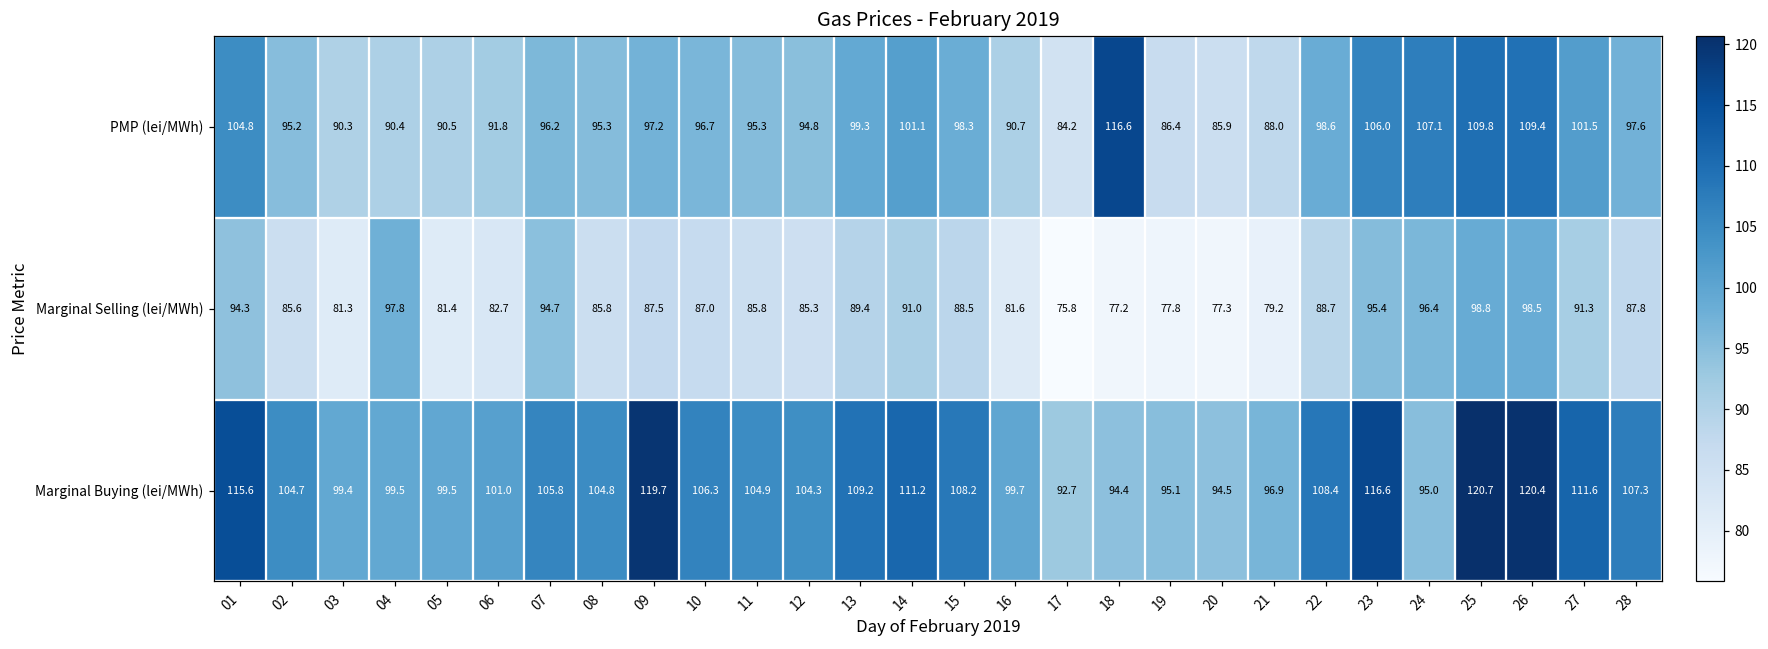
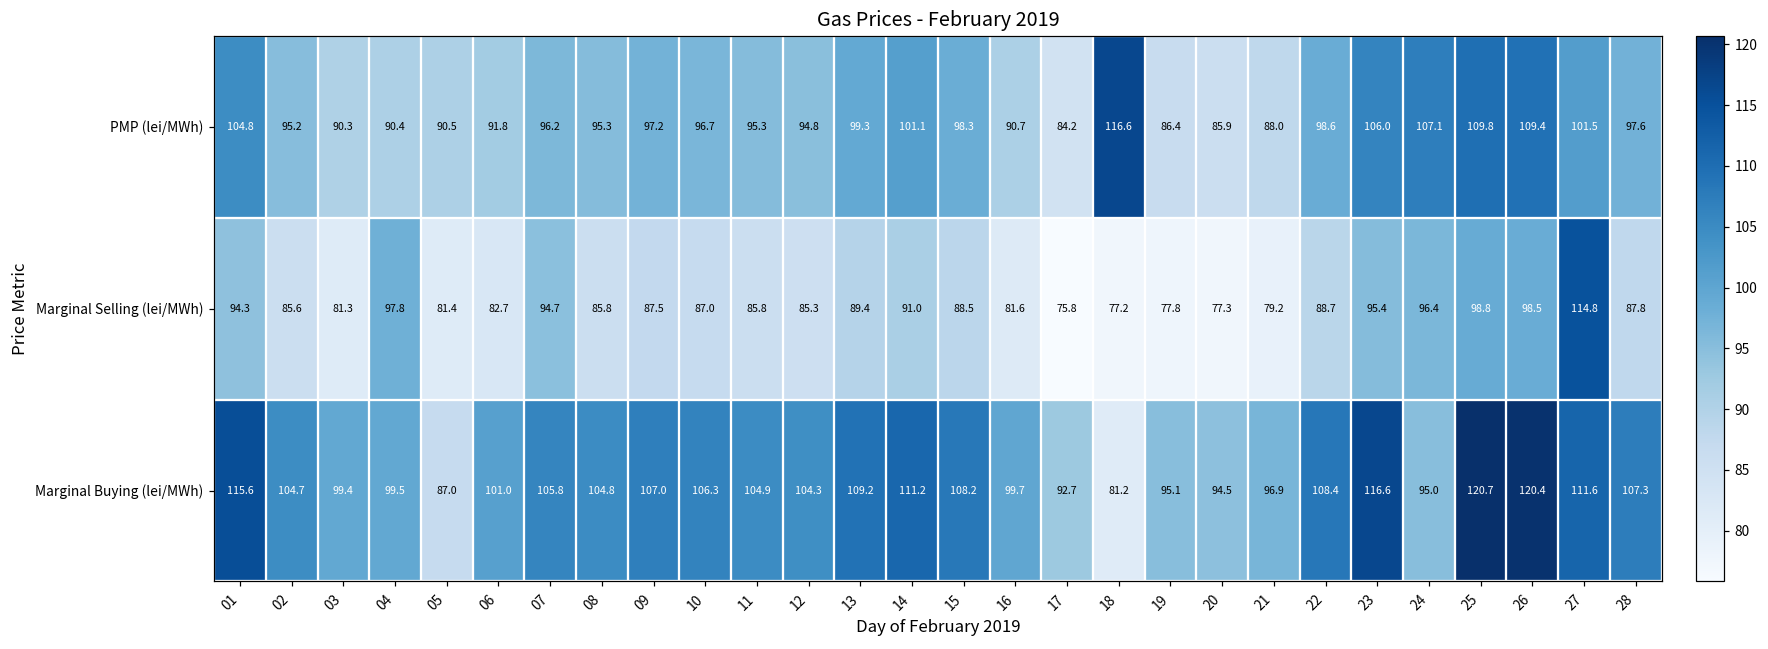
  {
    "PMP (lei/MWh)": {
      "01": 104.8,
      "02": 95.2,
      "03": 90.3,
      "04": 90.4,
      "05": 90.5,
      "06": 91.8,
      "07": 96.2,
      "08": 95.3,
      "09": 97.2,
      "10": 96.7,
      "11": 95.3,
      "12": 94.8,
      "13": 99.3,
      "14": 101.1,
      "15": 98.3,
      "16": 90.7,
      "17": 84.2,
      "18": 116.6,
      "19": 86.4,
      "20": 85.9,
      "21": 88.0,
      "22": 98.6,
      "23": 106.0,
      "24": 107.1,
      "25": 109.8,
      "26": 109.4,
      "27": 101.5,
      "28": 97.6
    },
    "Marginal Selling (lei/MWh)": {
      "01": 94.3,
      "02": 85.6,
      "03": 81.3,
      "04": 97.8,
      "05": 81.4,
      "06": 82.7,
      "07": 94.7,
      "08": 85.8,
      "09": 87.5,
      "10": 87.0,
      "11": 85.8,
      "12": 85.3,
      "13": 89.4,
      "14": 91.0,
      "15": 88.5,
      "16": 81.6,
      "17": 75.8,
      "18": 77.2,
      "19": 77.8,
      "20": 77.3,
      "21": 79.2,
      "22": 88.7,
      "23": 95.4,
      "24": 96.4,
      "25": 98.8,
      "26": 98.5,
-     "27": 91.3,
+     "27": 114.8,
      "28": 87.8
    },
    "Marginal Buying (lei/MWh)": {
      "01": 115.6,
      "02": 104.7,
      "03": 99.4,
      "04": 99.5,
-     "05": 99.5,
+     "05": 87.0,
      "06": 101.0,
      "07": 105.8,
      "08": 104.8,
-     "09": 119.7,
+     "09": 107.0,
      "10": 106.3,
      "11": 104.9,
      "12": 104.3,
      "13": 109.2,
      "14": 111.2,
      "15": 108.2,
      "16": 99.7,
      "17": 92.7,
-     "18": 94.4,
+     "18": 81.2,
      "19": 95.1,
      "20": 94.5,
      "21": 96.9,
      "22": 108.4,
      "23": 116.6,
      "24": 95.0,
      "25": 120.7,
      "26": 120.4,
      "27": 111.6,
      "28": 107.3
    }
  }
